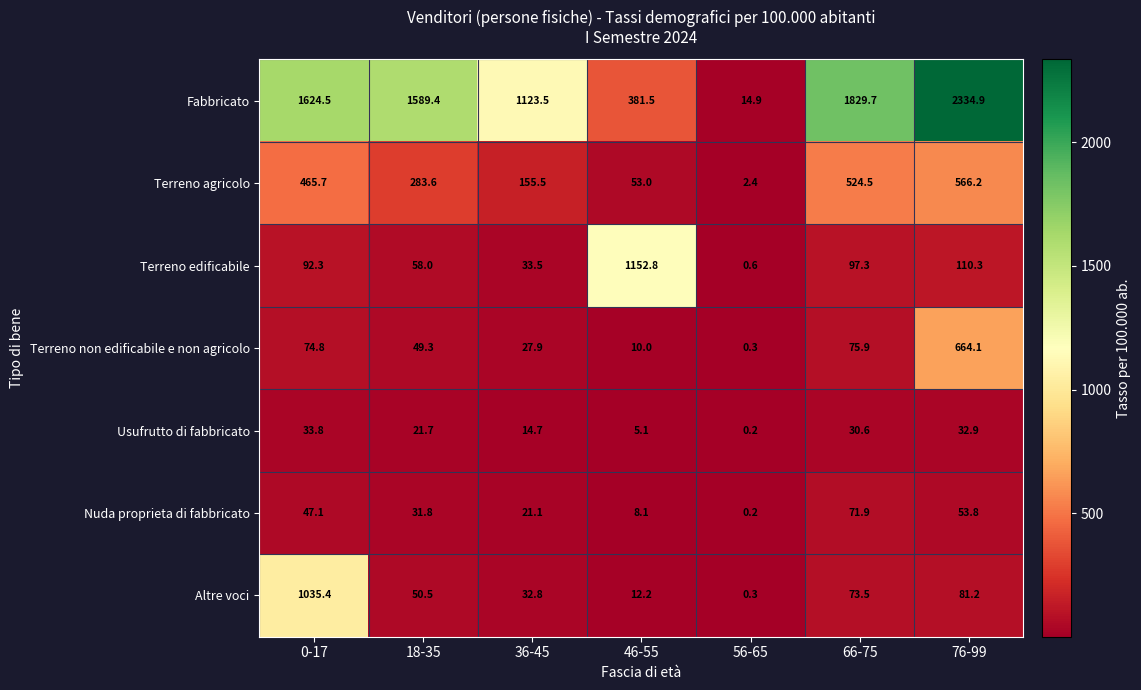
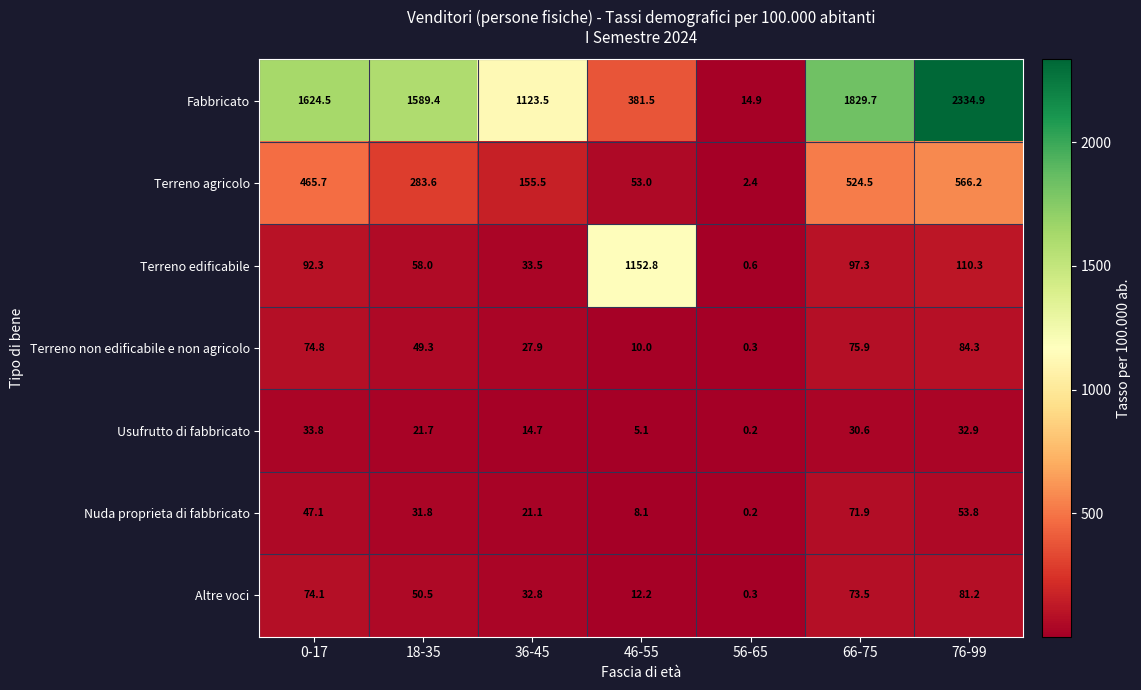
  {
    "Fabbricato": {
      "0-17": 1624.5,
      "18-35": 1589.4,
      "36-45": 1123.5,
      "46-55": 381.5,
      "56-65": 14.9,
      "66-75": 1829.7,
      "76-99": 2334.9
    },
    "Terreno agricolo": {
      "0-17": 465.7,
      "18-35": 283.6,
      "36-45": 155.5,
      "46-55": 53.0,
      "56-65": 2.4,
      "66-75": 524.5,
      "76-99": 566.2
    },
    "Terreno edificabile": {
      "0-17": 92.3,
      "18-35": 58.0,
      "36-45": 33.5,
      "46-55": 1152.8,
      "56-65": 0.6,
      "66-75": 97.3,
      "76-99": 110.3
    },
    "Terreno non edificabile e non agricolo": {
      "0-17": 74.8,
      "18-35": 49.3,
      "36-45": 27.9,
      "46-55": 10.0,
      "56-65": 0.3,
      "66-75": 75.9,
-     "76-99": 664.1
+     "76-99": 84.3
    },
    "Usufrutto di fabbricato": {
      "0-17": 33.8,
      "18-35": 21.7,
      "36-45": 14.7,
      "46-55": 5.1,
      "56-65": 0.2,
      "66-75": 30.6,
      "76-99": 32.9
    },
    "Nuda proprieta di fabbricato": {
      "0-17": 47.1,
      "18-35": 31.8,
      "36-45": 21.1,
      "46-55": 8.1,
      "56-65": 0.2,
      "66-75": 71.9,
      "76-99": 53.8
    },
    "Altre voci": {
-     "0-17": 1035.4,
+     "0-17": 74.1,
      "18-35": 50.5,
      "36-45": 32.8,
      "46-55": 12.2,
      "56-65": 0.3,
      "66-75": 73.5,
      "76-99": 81.2
    }
  }
